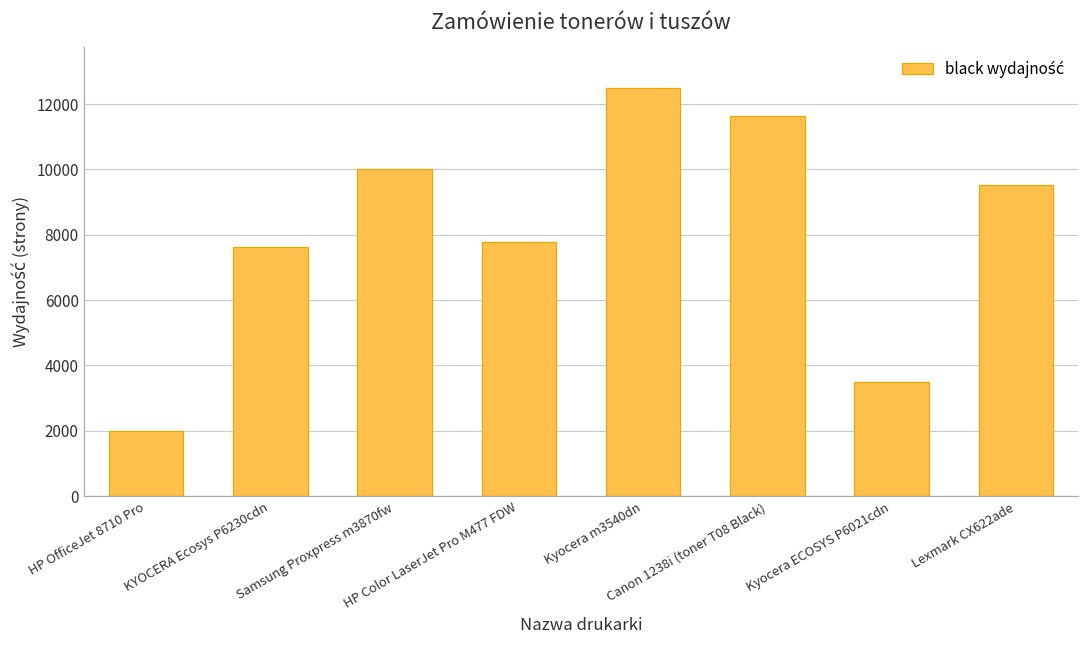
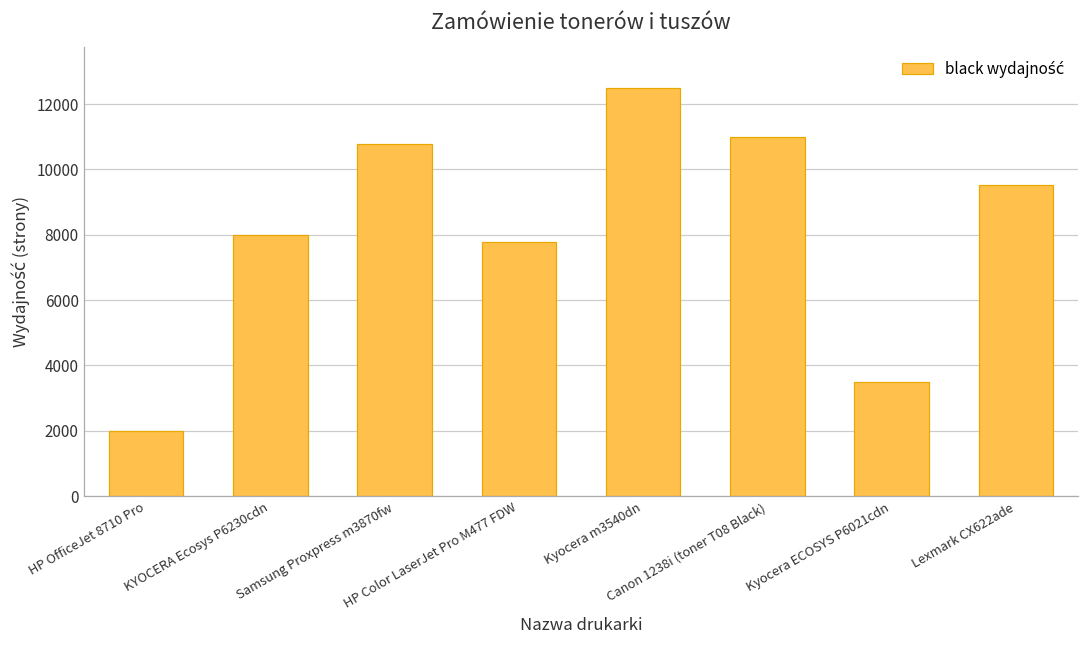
  {
    "HP OfficeJet 8710 Pro": 2000,
-   "KYOCERA Ecosys P6230cdn": 7600,
-   "Samsung Proxpress m3870fw": 10000,
+   "KYOCERA Ecosys P6230cdn": 8000,
+   "Samsung Proxpress m3870fw": 10800,
    "HP Color LaserJet Pro M477 FDW": 7800,
    "Kyocera m3540dn": 12500,
-   "Canon 1238i (toner T08 Black)": 11600,
+   "Canon 1238i (toner T08 Black)": 11000,
    "Kyocera ECOSYS P6021cdn": 3500,
    "Lexmark CX622ade": 9500
  }
